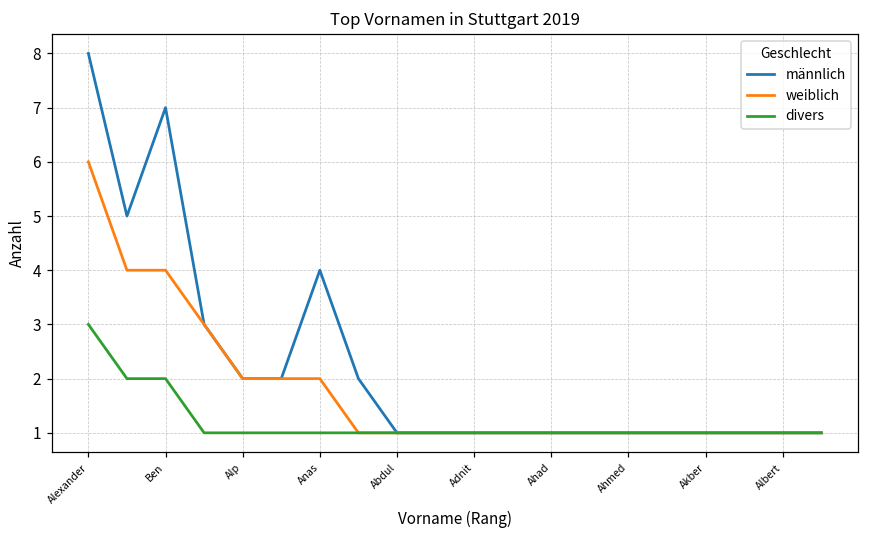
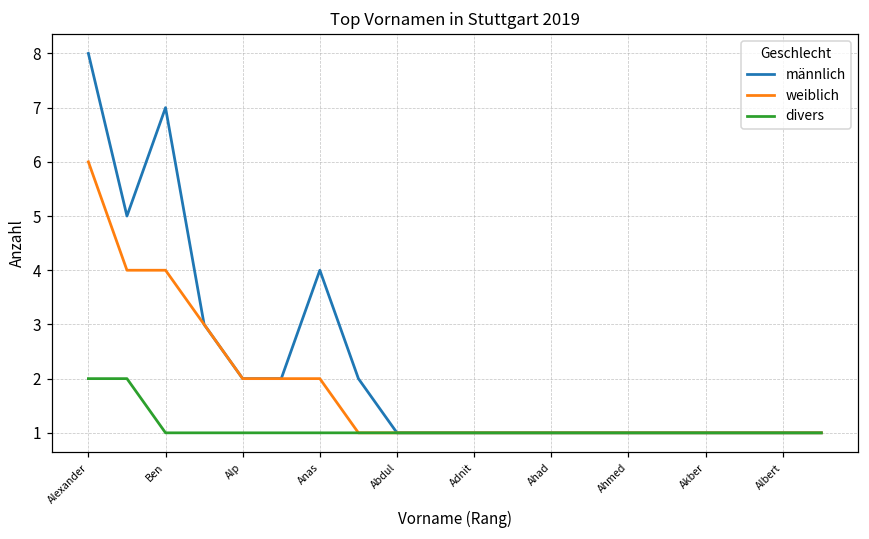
  {
    "männlich": {
      "Alexander": 8,
      "Ben": 7,
      "Anas": 4
    },
    "weiblich": {
      "Alexander": 6,
      "Ben": 4,
      "Anas": 2
    },
    "divers": {
-     "Alexander": 3,
-     "Ben": 2,
+     "Alexander": 2,
+     "Ben": 1,
      "Alp": 1,
      "Anas": 1
    }
  }
